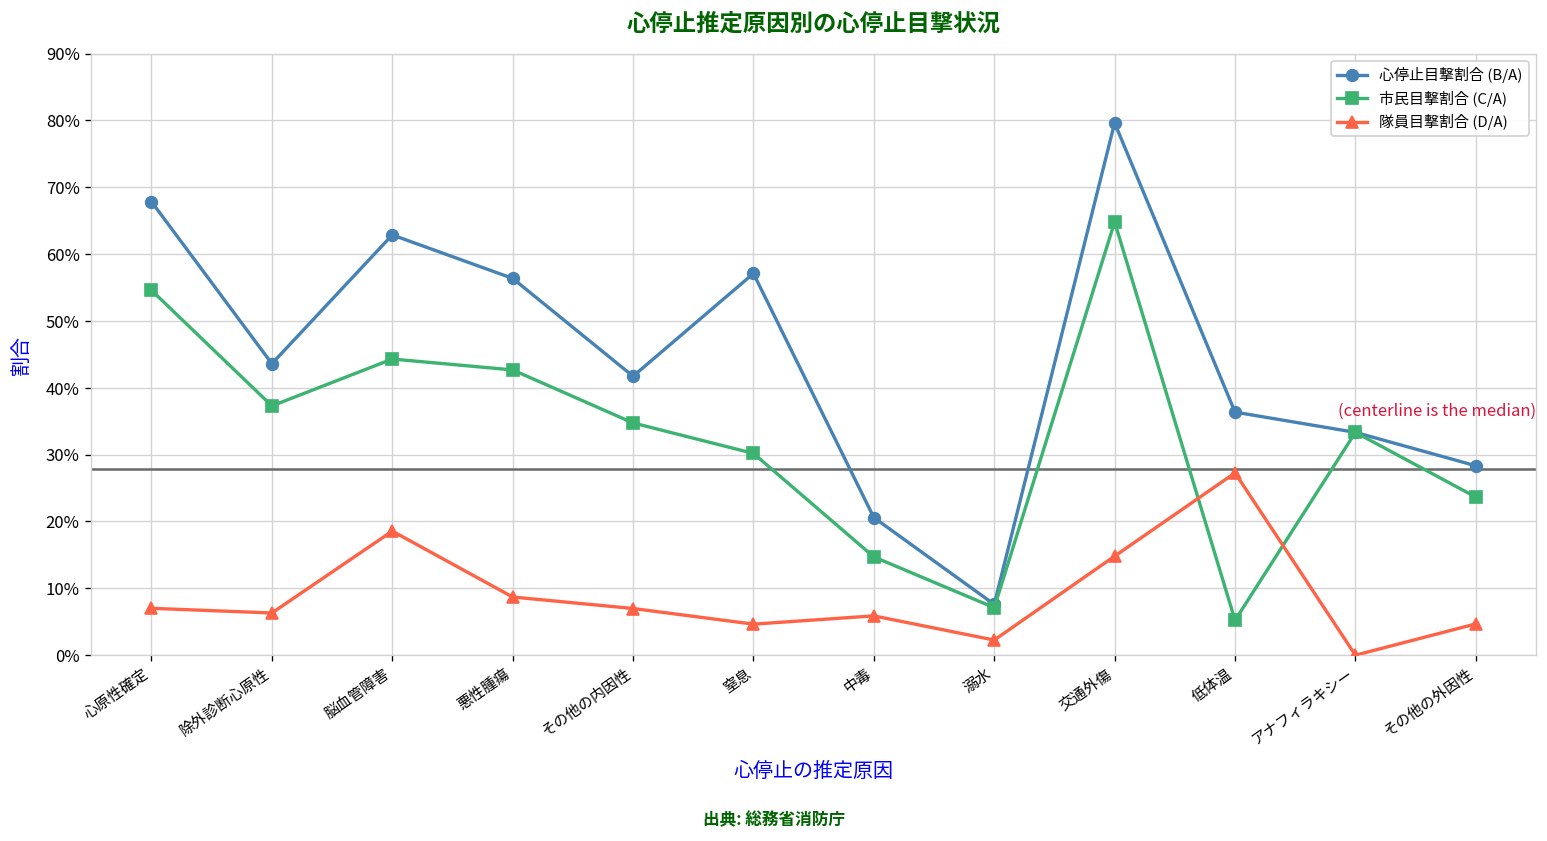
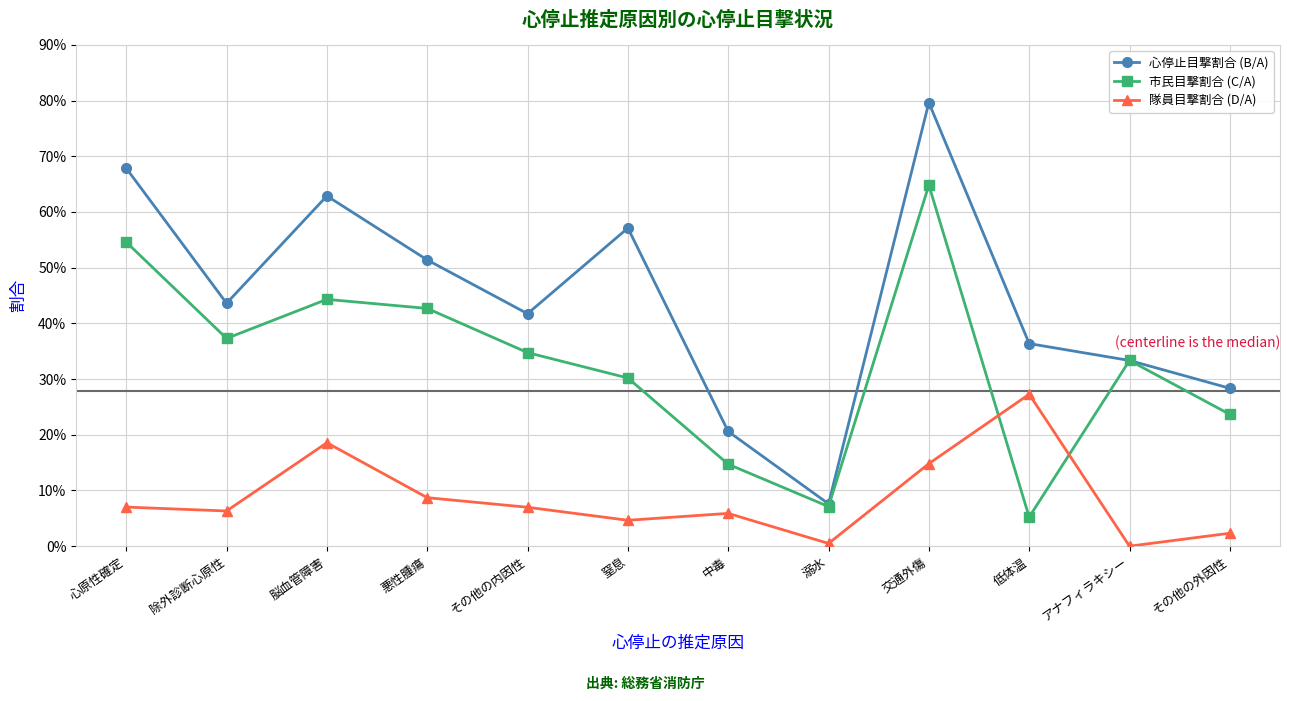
  {
    "心停止目撃割合 (B/A)": {
      "心原性確定": "68%",
      "除外診断心原性": "44%",
      "脳血管障害": "63%",
-     "悪性腫瘍": "56%",
+     "悪性腫瘍": "51%",
      "その他の内因性": "42%",
      "窒息": "57%",
      "中毒": "21%",
      "溺水": "8%",
      "交通外傷": "80%",
      "低体温": "36%",
      "その他の外因性": "28%"
    },
    "市民目撃割合 (C/A)": {
      "心原性確定": "55%",
      "除外診断心原性": "37%",
      "脳血管障害": "44%",
      "悪性腫瘍": "43%",
      "その他の内因性": "35%",
      "窒息": "30%",
      "中毒": "15%",
      "溺水": "7%",
      "交通外傷": "65%",
      "低体温": "5%",
      "その他の外因性": "24%"
    },
    "隊員目撃割合 (D/A)": {
      "心原性確定": "7%",
      "除外診断心原性": "6%",
      "脳血管障害": "19%",
      "悪性腫瘍": "9%",
      "その他の内因性": "7%",
      "窒息": "5%",
      "中毒": "6%",
-     "溺水": "2%",
+     "溺水": "0%",
      "交通外傷": "15%",
      "低体温": "27%",
      "アナフィラキシー": "0%",
-     "その他の外因性": "5%"
+     "その他の外因性": "2%"
    }
  }
